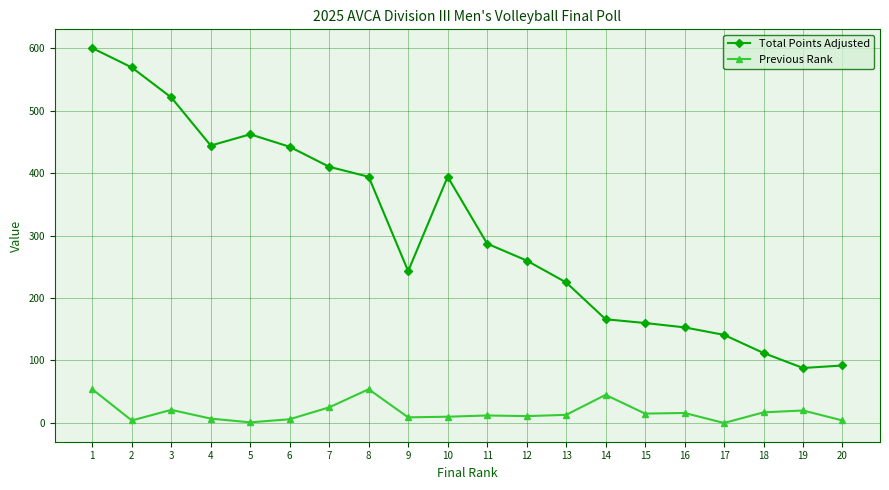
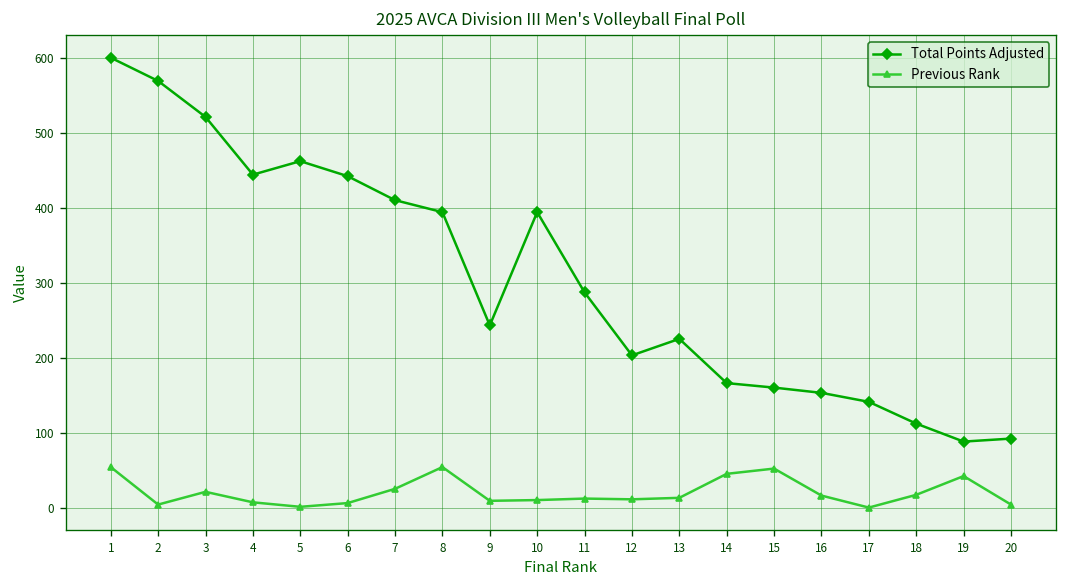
  {
    "Total Points Adjusted": {
      "1": 600,
      "2": 570,
      "3": 520,
      "4": 440,
      "5": 460,
      "6": 440,
      "7": 410,
      "8": 390,
      "9": 240,
      "10": 390,
      "11": 290,
-     "12": 260,
+     "12": 200,
      "13": 230,
      "14": 170,
      "15": 160,
      "16": 150,
      "17": 140,
      "18": 110,
      "19": 90,
      "20": 90
    },
    "Previous Rank": {
      "1": 50,
      "2": 0,
      "3": 20,
      "4": 10,
      "5": 0,
      "6": 10,
      "7": 30,
      "8": 50,
      "9": 10,
      "10": 10,
      "11": 10,
      "12": 10,
      "13": 10,
      "14": 50,
-     "15": 20,
+     "15": 50,
      "16": 20,
      "17": 0,
      "18": 20,
-     "19": 20,
+     "19": 40,
      "20": 0
    }
  }
